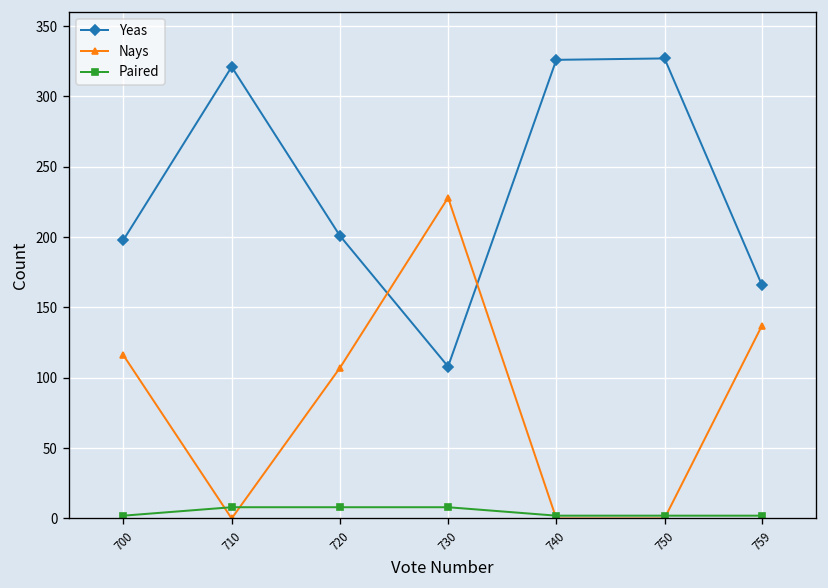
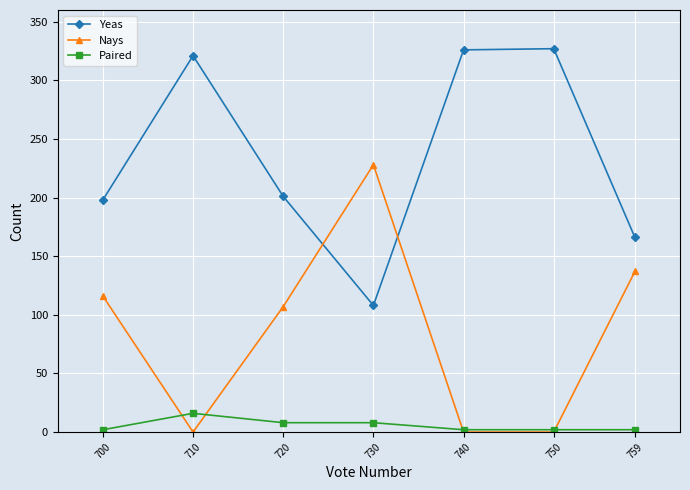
  {
    "Yeas": {
      "700": 198,
      "710": 321,
      "720": 201,
      "730": 108,
      "740": 326,
      "750": 327,
      "759": 166
    },
    "Nays": {
      "700": 116,
      "710": 0,
      "720": 107,
      "730": 228,
      "759": 137
    },
    "Paired": {
      "700": 2,
-     "710": 8,
+     "710": 16,
      "720": 8,
      "730": 8,
      "759": 2
    }
  }
